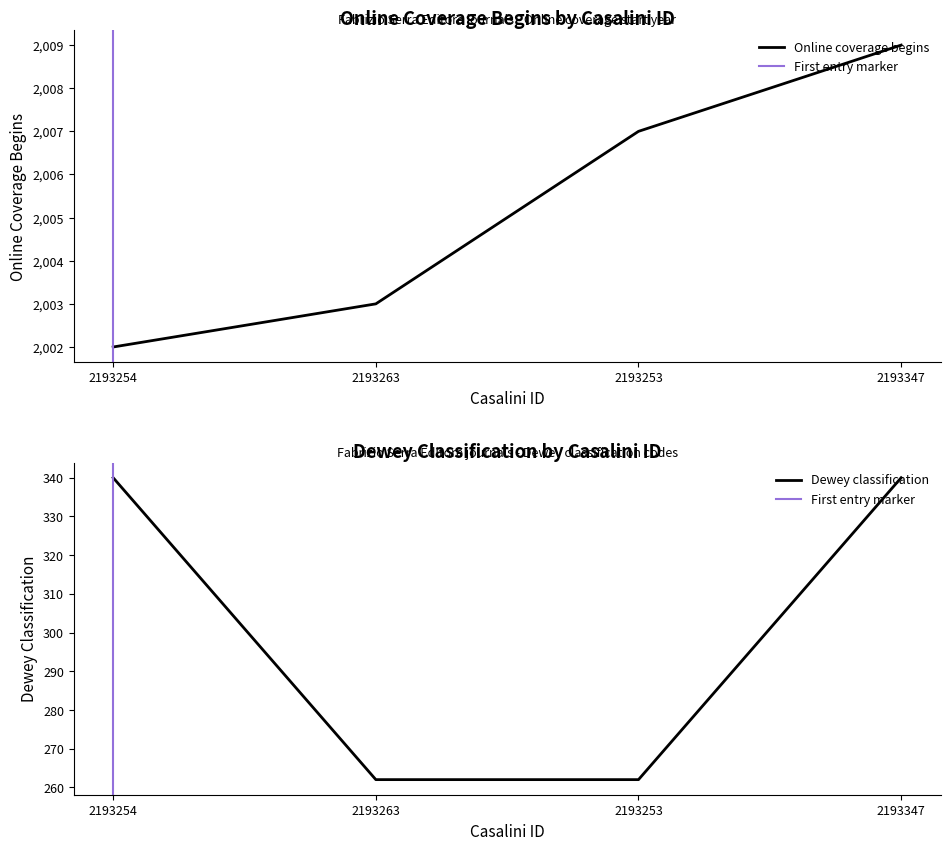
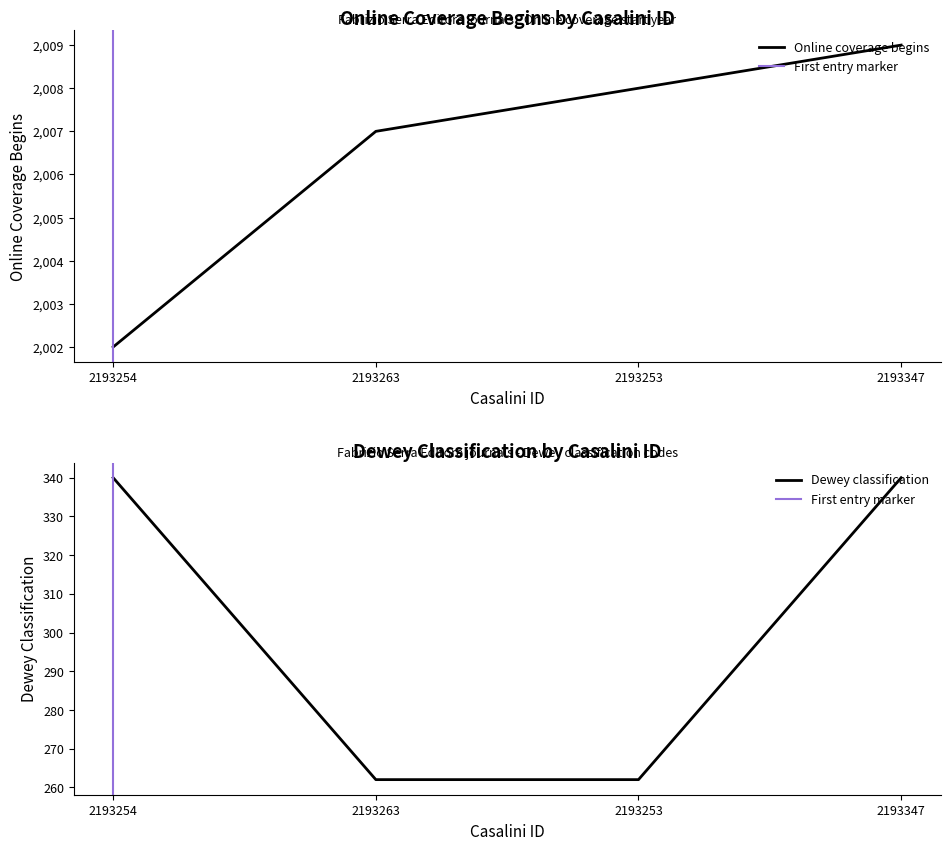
  {
    "Online Coverage Begins by Casalini ID": {
      "2193254": "2,002",
-     "2193263": "2,003",
-     "2193253": "2,007",
+     "2193263": "2,007",
+     "2193253": "2,008",
      "2193347": "2,009"
    },
    "Dewey Classification by Casalini ID": {
      "2193254": "340",
      "2193263": "262",
      "2193253": "262",
      "2193347": "340"
    }
  }
